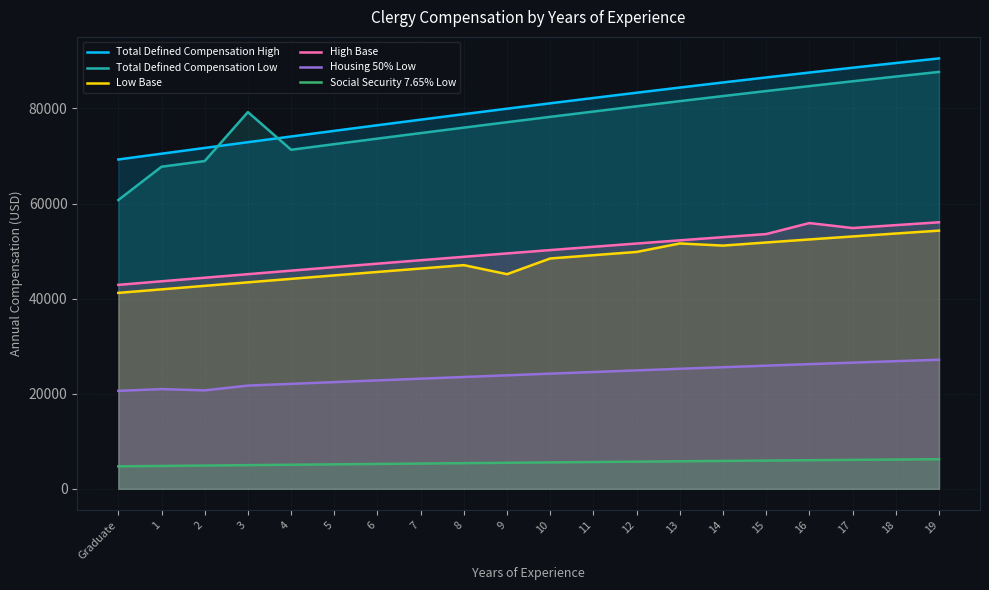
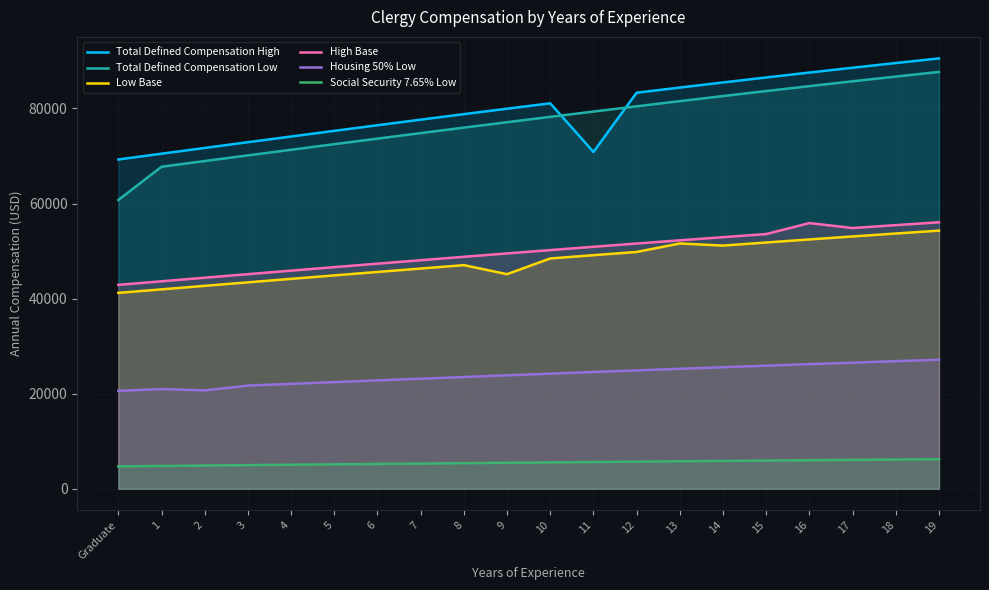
  {
    "Total Defined Compensation High": {
      "Graduate": 69000,
      "1": 70000,
      "2": 72000,
      "3": 73000,
      "4": 74000,
      "5": 75000,
      "6": 76000,
      "7": 78000,
      "8": 79000,
      "9": 80000,
      "10": 81000,
-     "11": 82000,
+     "11": 71000,
      "12": 83000,
      "13": 84000,
      "14": 85000,
      "15": 87000,
      "16": 88000,
      "17": 89000,
      "18": 90000,
      "19": 91000
    },
    "Total Defined Compensation Low": {
      "Graduate": 61000,
      "1": 68000,
      "2": 69000,
-     "3": 79000,
+     "3": 70000,
      "4": 71000,
      "5": 72000,
      "6": 74000,
      "7": 75000,
      "8": 76000,
      "9": 77000,
      "10": 78000,
      "11": 79000,
      "12": 80000,
      "13": 82000,
      "14": 83000,
      "15": 84000,
      "16": 85000,
      "17": 86000,
      "18": 87000,
      "19": 88000
    },
    "Low Base": {
      "Graduate": 41000,
      "1": 42000,
      "2": 43000,
      "3": 43000,
      "4": 44000,
      "5": 45000,
      "6": 46000,
      "7": 46000,
      "8": 47000,
      "9": 45000,
      "10": 48000,
      "11": 49000,
      "12": 50000,
      "13": 52000,
      "14": 51000,
      "15": 52000,
      "16": 52000,
      "17": 53000,
      "18": 54000,
      "19": 54000
    },
    "High Base": {
      "Graduate": 43000,
      "1": 44000,
      "2": 44000,
      "3": 45000,
      "4": 46000,
      "5": 47000,
      "6": 47000,
      "7": 48000,
      "8": 49000,
      "9": 50000,
      "10": 50000,
      "11": 51000,
      "12": 52000,
      "13": 52000,
      "14": 53000,
      "15": 54000,
      "16": 56000,
      "17": 55000,
      "18": 55000,
      "19": 56000
    },
    "Housing 50% Low": {
      "Graduate": 21000,
      "1": 21000,
      "2": 21000,
      "3": 22000,
      "4": 22000,
      "5": 22000,
      "6": 23000,
      "7": 23000,
      "8": 24000,
      "9": 24000,
      "10": 24000,
      "11": 25000,
      "12": 25000,
      "13": 25000,
      "14": 26000,
      "15": 26000,
      "16": 26000,
      "17": 27000,
      "18": 27000,
      "19": 27000
    },
    "Social Security 7.65% Low": {
      "Graduate": 5000,
      "1": 5000,
      "2": 5000,
      "3": 5000,
      "4": 5000,
      "5": 5000,
      "6": 5000,
      "7": 5000,
      "8": 5000,
      "9": 5000,
      "10": 6000,
      "11": 6000,
      "12": 6000,
      "13": 6000,
      "14": 6000,
      "15": 6000,
      "16": 6000,
      "17": 6000,
      "18": 6000,
      "19": 6000
    }
  }
